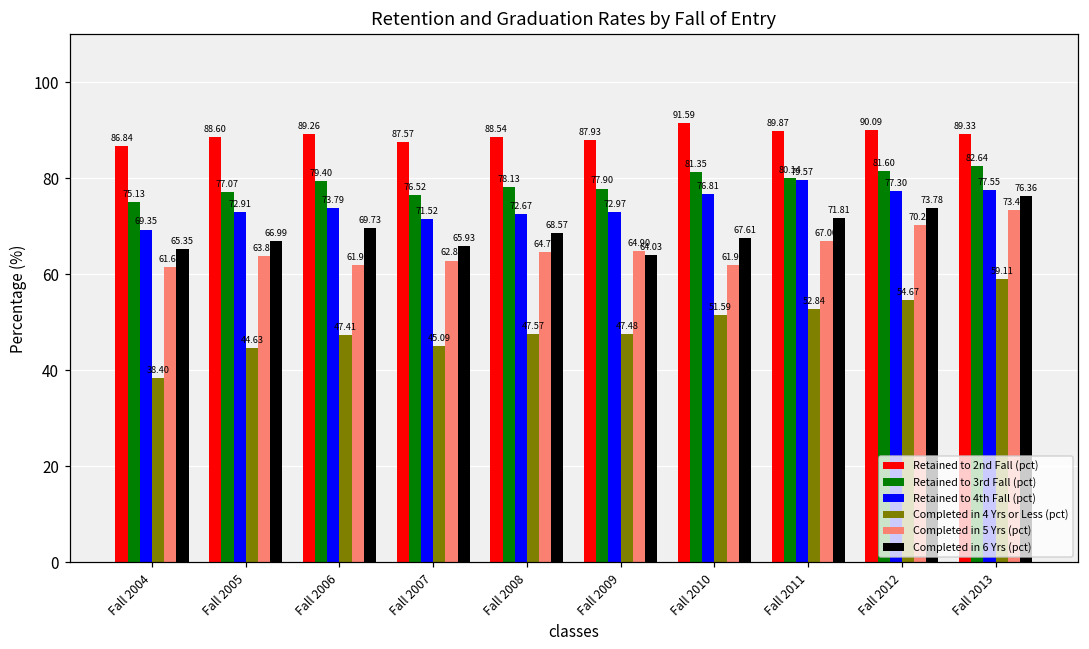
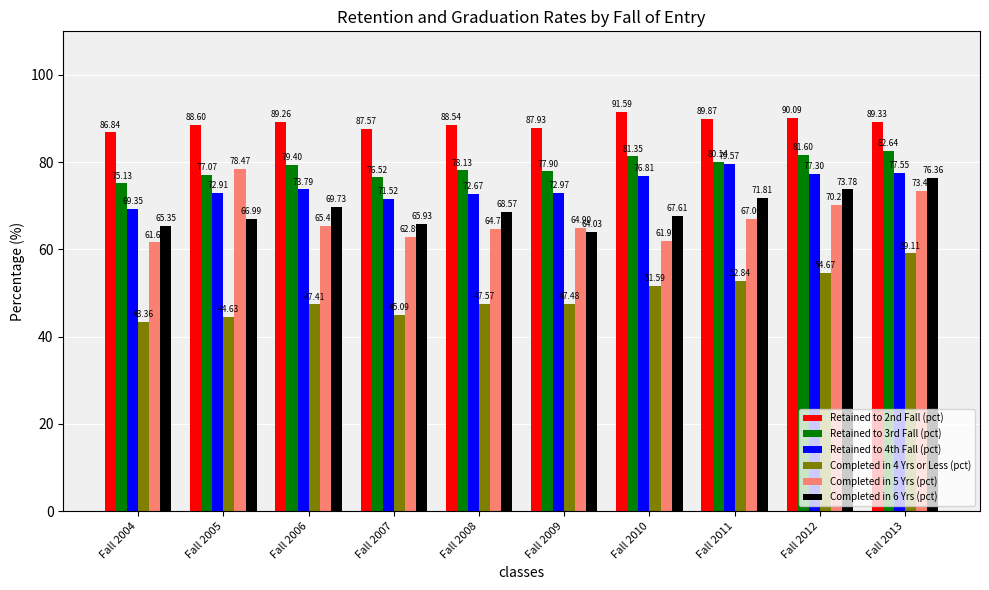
  {
    "Retained to 2nd Fall (pct)": {
      "Fall 2004": 86.84,
      "Fall 2005": 88.60,
      "Fall 2006": 89.26,
      "Fall 2007": 87.57,
      "Fall 2008": 88.54,
      "Fall 2009": 87.93,
      "Fall 2010": 91.59,
      "Fall 2011": 89.87,
      "Fall 2012": 90.09,
      "Fall 2013": 89.33
    },
    "Retained to 3rd Fall (pct)": {
      "Fall 2004": 75.13,
      "Fall 2005": 77.07,
      "Fall 2006": 79.40,
      "Fall 2007": 76.52,
      "Fall 2008": 78.13,
      "Fall 2009": 77.90,
      "Fall 2010": 81.35,
      "Fall 2012": 81.60,
      "Fall 2013": 82.64
    },
    "Retained to 4th Fall (pct)": {
      "Fall 2004": 69.35,
      "Fall 2005": 72.91,
      "Fall 2006": 73.79,
      "Fall 2007": 71.52,
      "Fall 2008": 72.67,
      "Fall 2009": 72.97,
      "Fall 2010": 76.81,
      "Fall 2012": 77.30,
      "Fall 2013": 77.55
    },
    "Completed in 4 Yrs or Less (pct)": {
-     "Fall 2004": 38.40,
+     "Fall 2004": 43.36,
      "Fall 2005": 44.63,
      "Fall 2006": 47.41,
      "Fall 2007": 45.09,
      "Fall 2008": 47.57,
      "Fall 2009": 47.48,
      "Fall 2010": 51.59,
      "Fall 2011": 52.84,
      "Fall 2012": 54.67,
      "Fall 2013": 59.11
    },
    "Completed in 5 Yrs (pct)": {
      "Fall 2004": 61.63,
-     "Fall 2005": 63.82,
-     "Fall 2006": 61.97,
+     "Fall 2005": 78.47,
+     "Fall 2006": 65.41,
      "Fall 2007": 62.89,
      "Fall 2008": 64.74,
      "Fall 2010": 61.97,
      "Fall 2011": 67.00,
      "Fall 2012": 70.27,
      "Fall 2013": 73.44
    },
    "Completed in 6 Yrs (pct)": {
      "Fall 2004": 65.35,
      "Fall 2005": 66.99,
      "Fall 2006": 69.73,
      "Fall 2007": 65.93,
      "Fall 2008": 68.57,
      "Fall 2010": 67.61,
      "Fall 2011": 71.81,
      "Fall 2012": 73.78,
      "Fall 2013": 76.36
    }
  }
